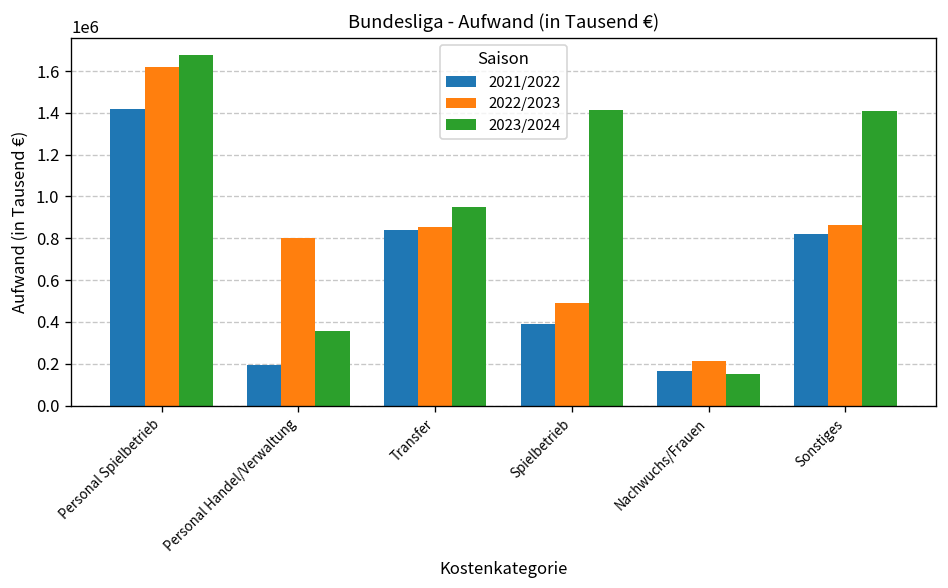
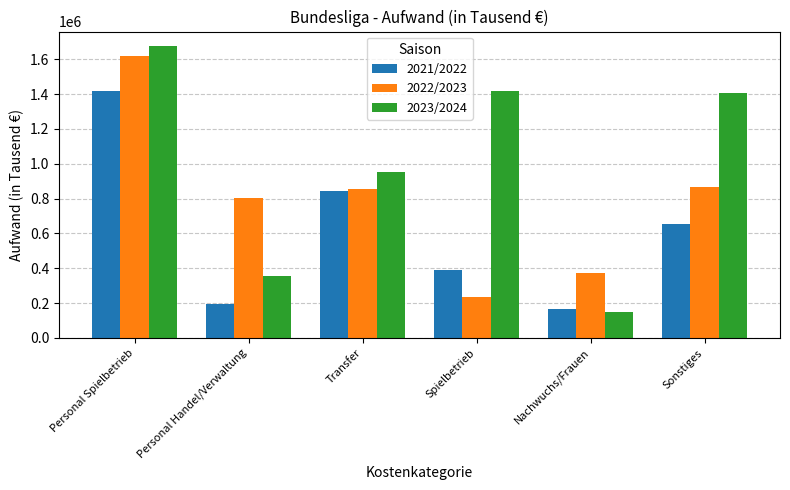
  {
    "2021/2022": {
      "Personal Spielbetrieb": 1420000,
      "Personal Handel/Verwaltung": 200000,
      "Transfer": 840000,
      "Spielbetrieb": 390000,
      "Nachwuchs/Frauen": 170000,
-     "Sonstiges": 820000
+     "Sonstiges": 650000
    },
    "2022/2023": {
      "Personal Spielbetrieb": 1620000,
      "Personal Handel/Verwaltung": 800000,
      "Transfer": 860000,
-     "Spielbetrieb": 490000,
-     "Nachwuchs/Frauen": 210000,
+     "Spielbetrieb": 240000,
+     "Nachwuchs/Frauen": 370000,
      "Sonstiges": 860000
    },
    "2023/2024": {
      "Personal Spielbetrieb": 1670000,
      "Personal Handel/Verwaltung": 360000,
      "Transfer": 950000,
      "Spielbetrieb": 1410000,
      "Nachwuchs/Frauen": 150000,
      "Sonstiges": 1410000
    }
  }
